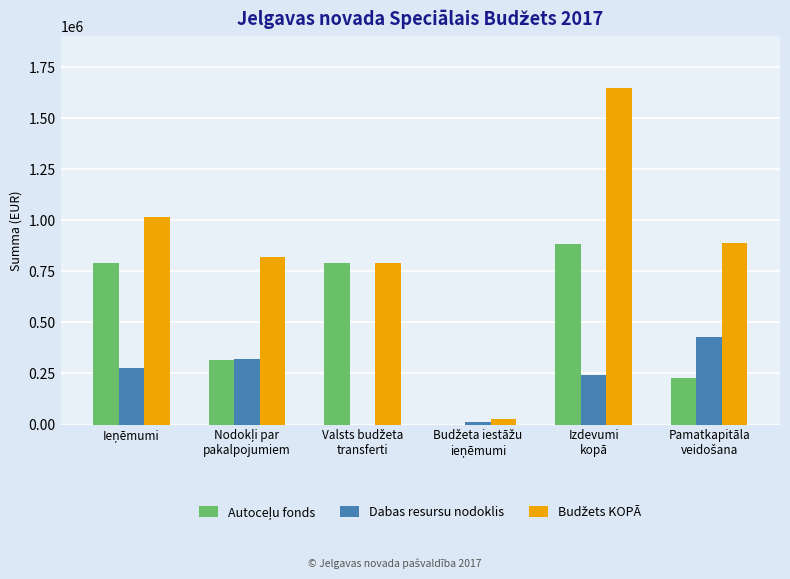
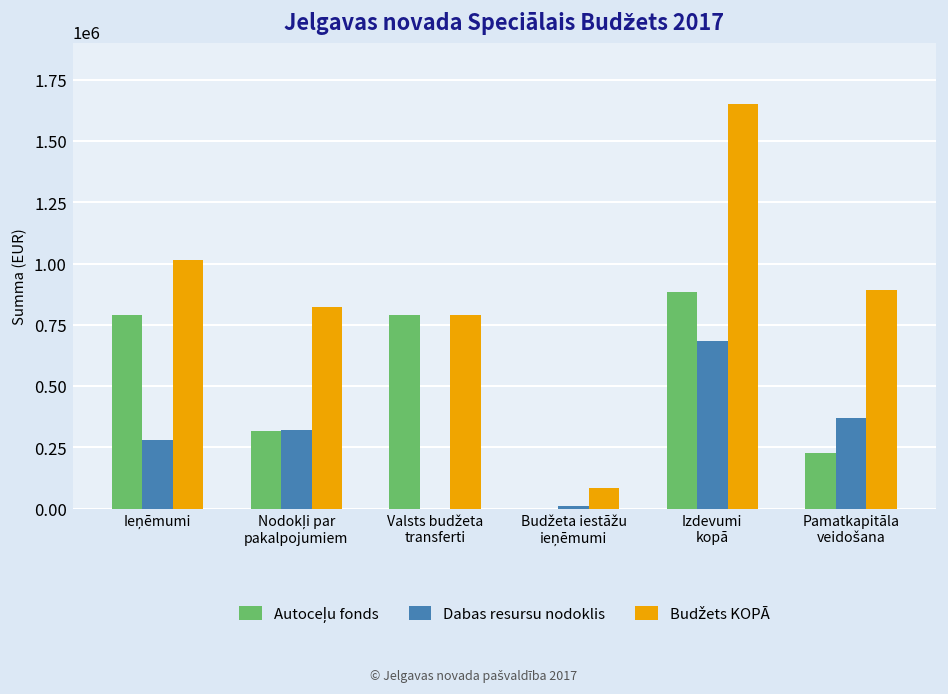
  {
    "Autoceļu fonds": {
      "Ieņēmumi": 790000,
      "Nodokļi par pakalpojumiem": 320000,
      "Valsts budžeta transferti": 790000,
      "Budžeta iestāžu ieņēmumi": 0,
      "Izdevumi kopā": 880000,
      "Pamatkapitāla veidošana": 230000
    },
    "Dabas resursu nodoklis": {
      "Ieņēmumi": 280000,
      "Nodokļi par pakalpojumiem": 320000,
      "Valsts budžeta transferti": 0,
-     "Izdevumi kopā": 240000,
-     "Pamatkapitāla veidošana": 430000
+     "Izdevumi kopā": 680000,
+     "Pamatkapitāla veidošana": 370000
    },
    "Budžets KOPĀ": {
      "Ieņēmumi": 1020000,
      "Nodokļi par pakalpojumiem": 820000,
      "Valsts budžeta transferti": 790000,
-     "Budžeta iestāžu ieņēmumi": 30000,
+     "Budžeta iestāžu ieņēmumi": 80000,
      "Izdevumi kopā": 1650000,
      "Pamatkapitāla veidošana": 890000
    }
  }
